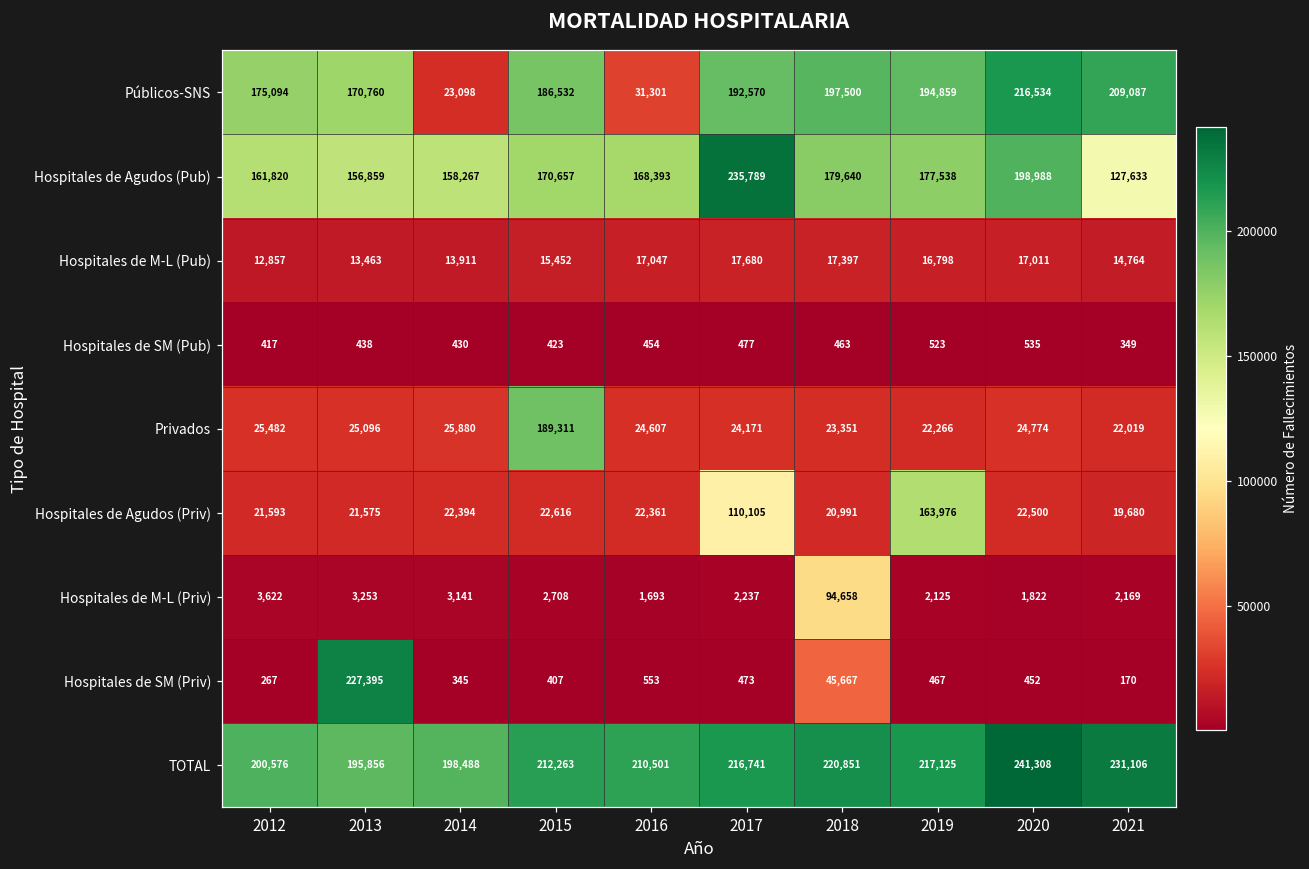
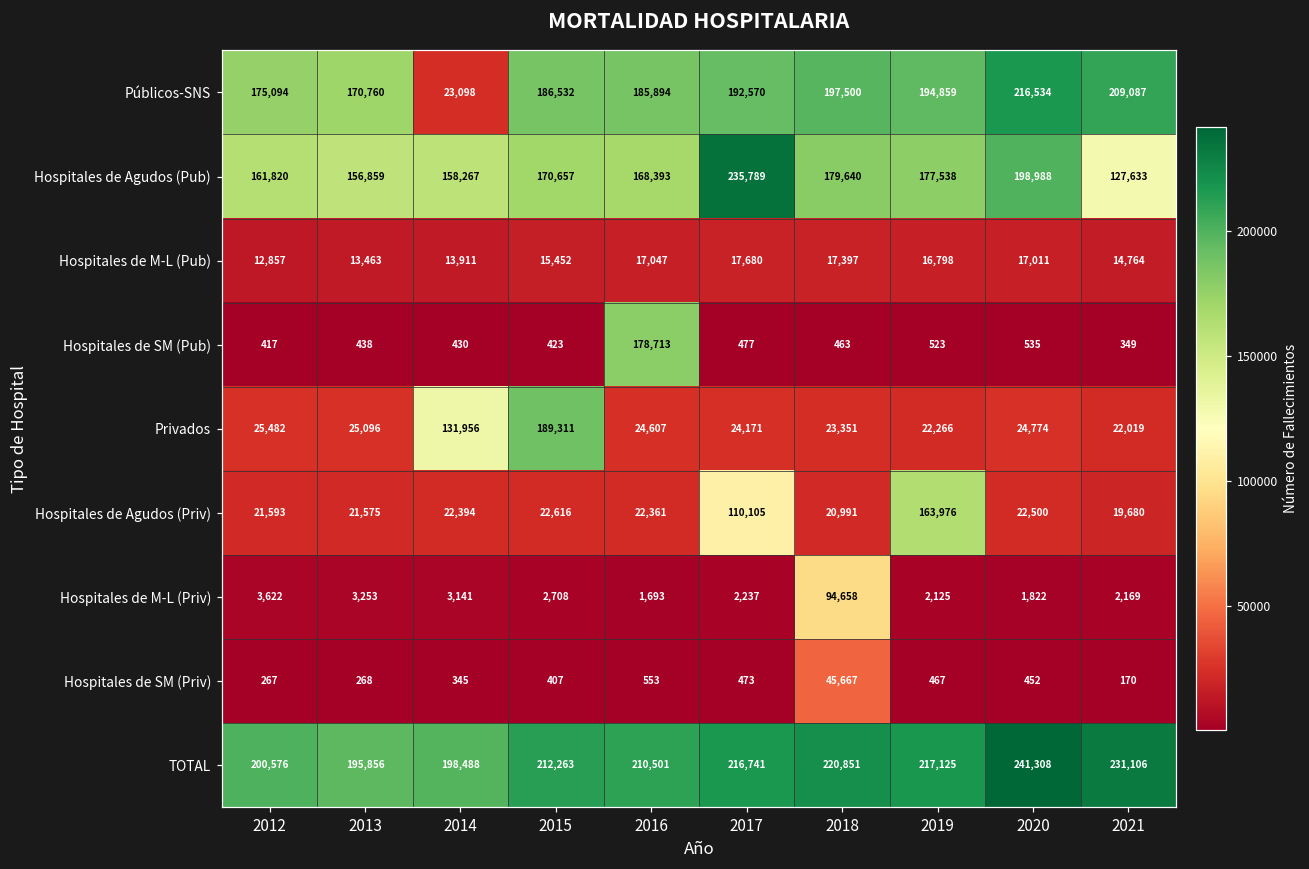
  {
    "Públicos-SNS": {
      "2012": "175,094",
      "2013": "170,760",
      "2014": "23,098",
      "2015": "186,532",
-     "2016": "31,301",
+     "2016": "185,894",
      "2017": "192,570",
      "2018": "197,500",
      "2019": "194,859",
      "2020": "216,534",
      "2021": "209,087"
    },
    "Hospitales de Agudos (Pub)": {
      "2012": "161,820",
      "2013": "156,859",
      "2014": "158,267",
      "2015": "170,657",
      "2016": "168,393",
      "2017": "235,789",
      "2018": "179,640",
      "2019": "177,538",
      "2020": "198,988",
      "2021": "127,633"
    },
    "Hospitales de M-L (Pub)": {
      "2012": "12,857",
      "2013": "13,463",
      "2014": "13,911",
      "2015": "15,452",
      "2016": "17,047",
      "2017": "17,680",
      "2018": "17,397",
      "2019": "16,798",
      "2020": "17,011",
      "2021": "14,764"
    },
    "Hospitales de SM (Pub)": {
      "2012": "417",
      "2013": "438",
      "2014": "430",
      "2015": "423",
-     "2016": "454",
+     "2016": "178,713",
      "2017": "477",
      "2018": "463",
      "2019": "523",
      "2020": "535",
      "2021": "349"
    },
    "Privados": {
      "2012": "25,482",
      "2013": "25,096",
-     "2014": "25,880",
+     "2014": "131,956",
      "2015": "189,311",
      "2016": "24,607",
      "2017": "24,171",
      "2018": "23,351",
      "2019": "22,266",
      "2020": "24,774",
      "2021": "22,019"
    },
    "Hospitales de Agudos (Priv)": {
      "2012": "21,593",
      "2013": "21,575",
      "2014": "22,394",
      "2015": "22,616",
      "2016": "22,361",
      "2017": "110,105",
      "2018": "20,991",
      "2019": "163,976",
      "2020": "22,500",
      "2021": "19,680"
    },
    "Hospitales de M-L (Priv)": {
      "2012": "3,622",
      "2013": "3,253",
      "2014": "3,141",
      "2015": "2,708",
      "2016": "1,693",
      "2017": "2,237",
      "2018": "94,658",
      "2019": "2,125",
      "2020": "1,822",
      "2021": "2,169"
    },
    "Hospitales de SM (Priv)": {
      "2012": "267",
-     "2013": "227,395",
+     "2013": "268",
      "2014": "345",
      "2015": "407",
      "2016": "553",
      "2017": "473",
      "2018": "45,667",
      "2019": "467",
      "2020": "452",
      "2021": "170"
    },
    "TOTAL": {
      "2012": "200,576",
      "2013": "195,856",
      "2014": "198,488",
      "2015": "212,263",
      "2016": "210,501",
      "2017": "216,741",
      "2018": "220,851",
      "2019": "217,125",
      "2020": "241,308",
      "2021": "231,106"
    }
  }
